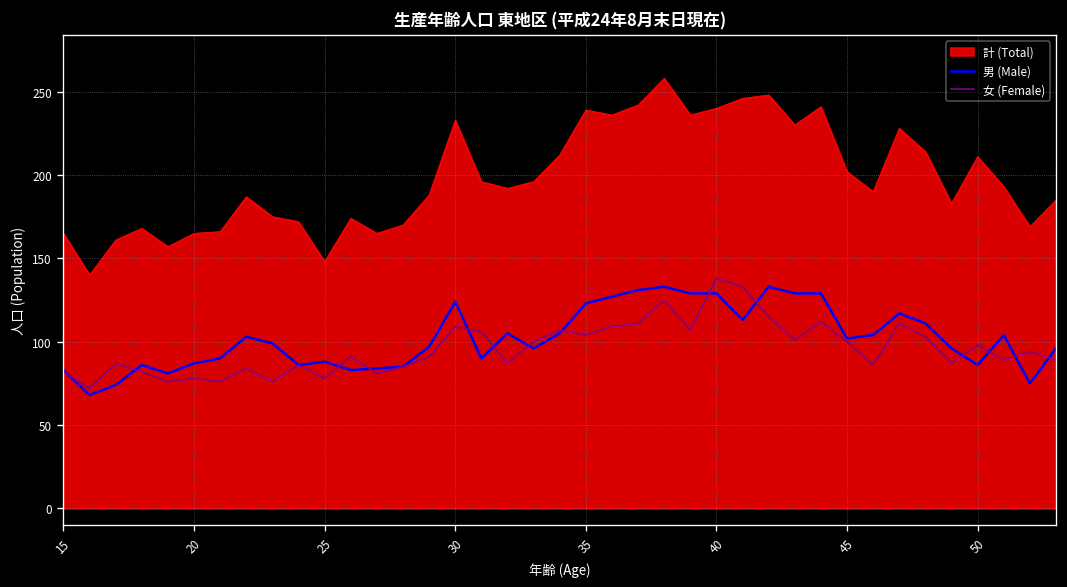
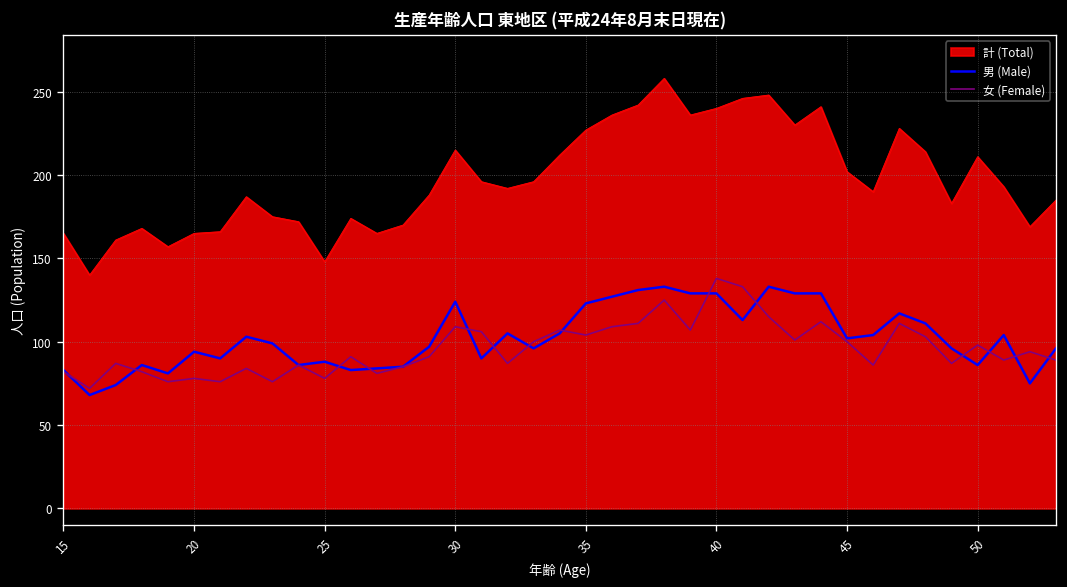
  {
    "計 (Total)": {
      "15": 165,
      "20": 165,
      "25": 148,
-     "30": 233,
-     "35": 239,
+     "30": 215,
+     "35": 227,
      "40": 240,
      "45": 202,
      "50": 211
    },
    "男 (Male)": {
-     "20": 87,
+     "20": 94,
      "25": 88,
      "30": 124,
      "35": 123,
      "40": 129,
      "45": 102,
      "50": 86
    },
    "女 (Female)": {
      "20": 78,
      "25": 78,
      "30": 109,
      "35": 104,
      "40": 138,
      "45": 100,
      "50": 98
    }
  }
